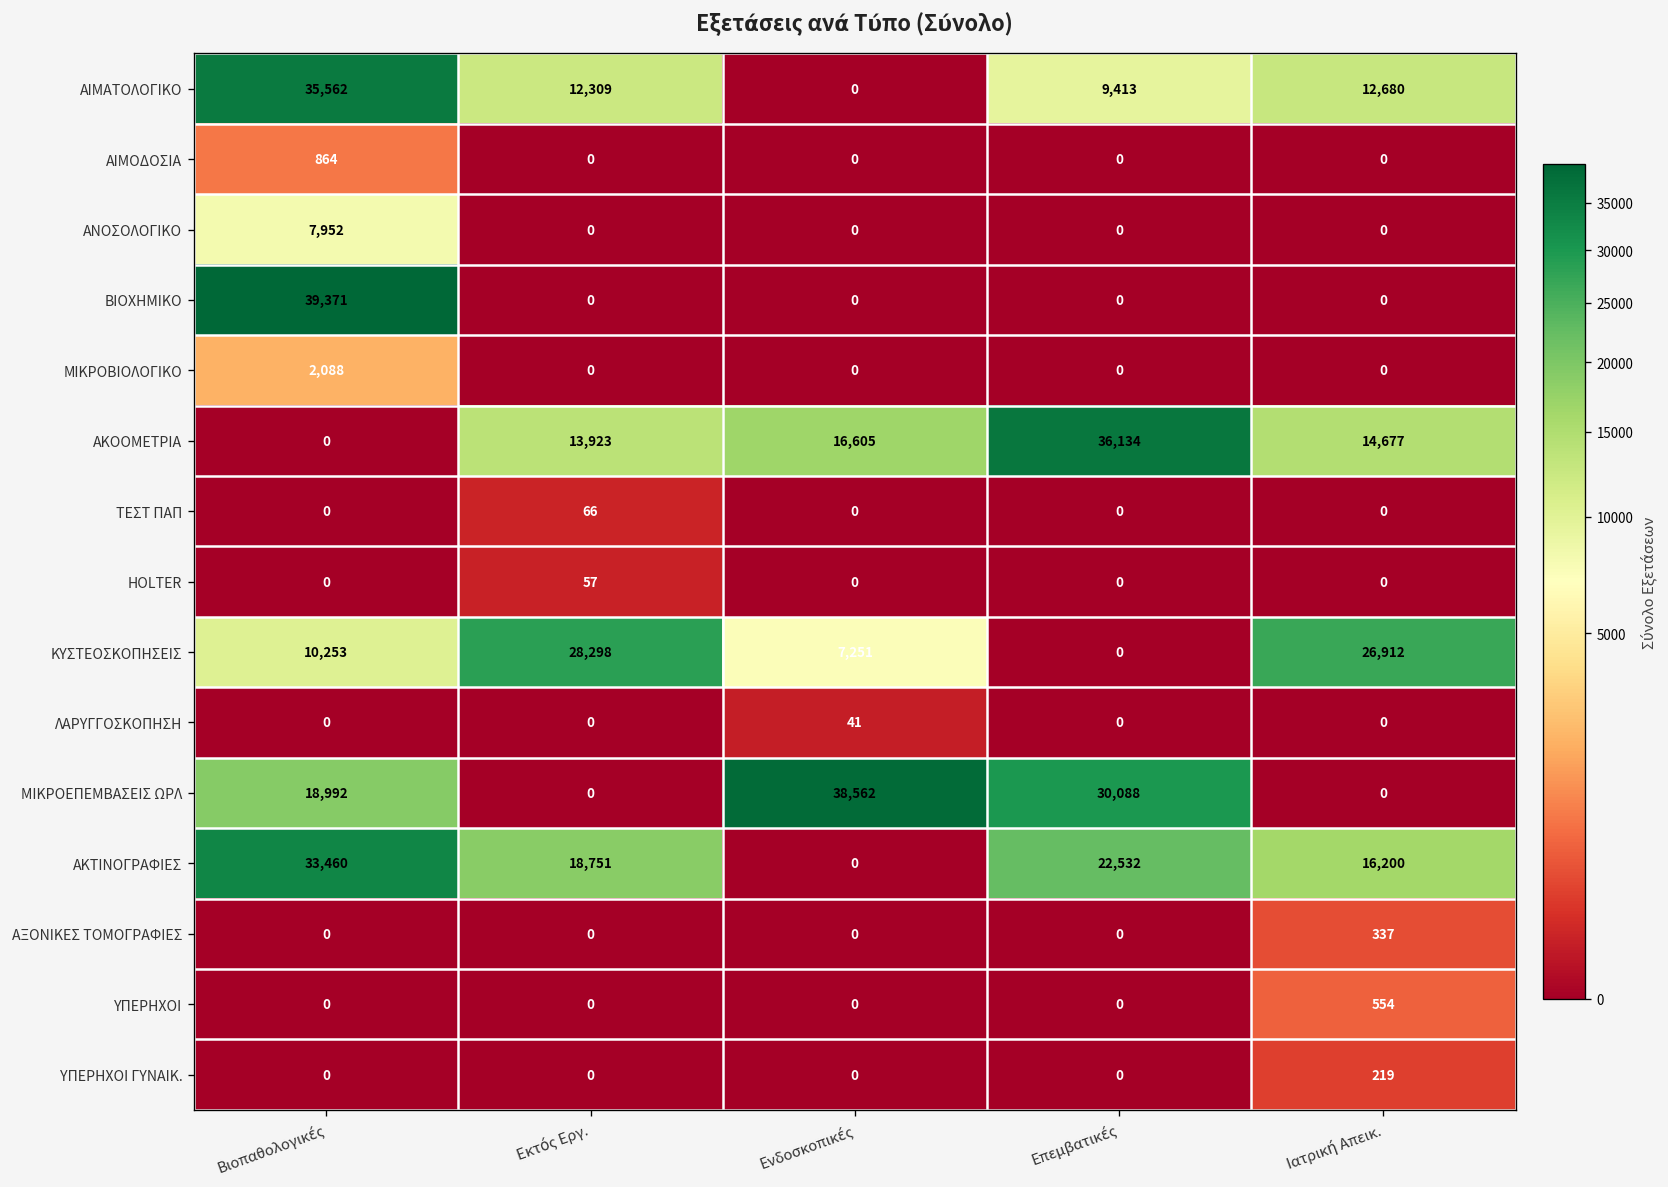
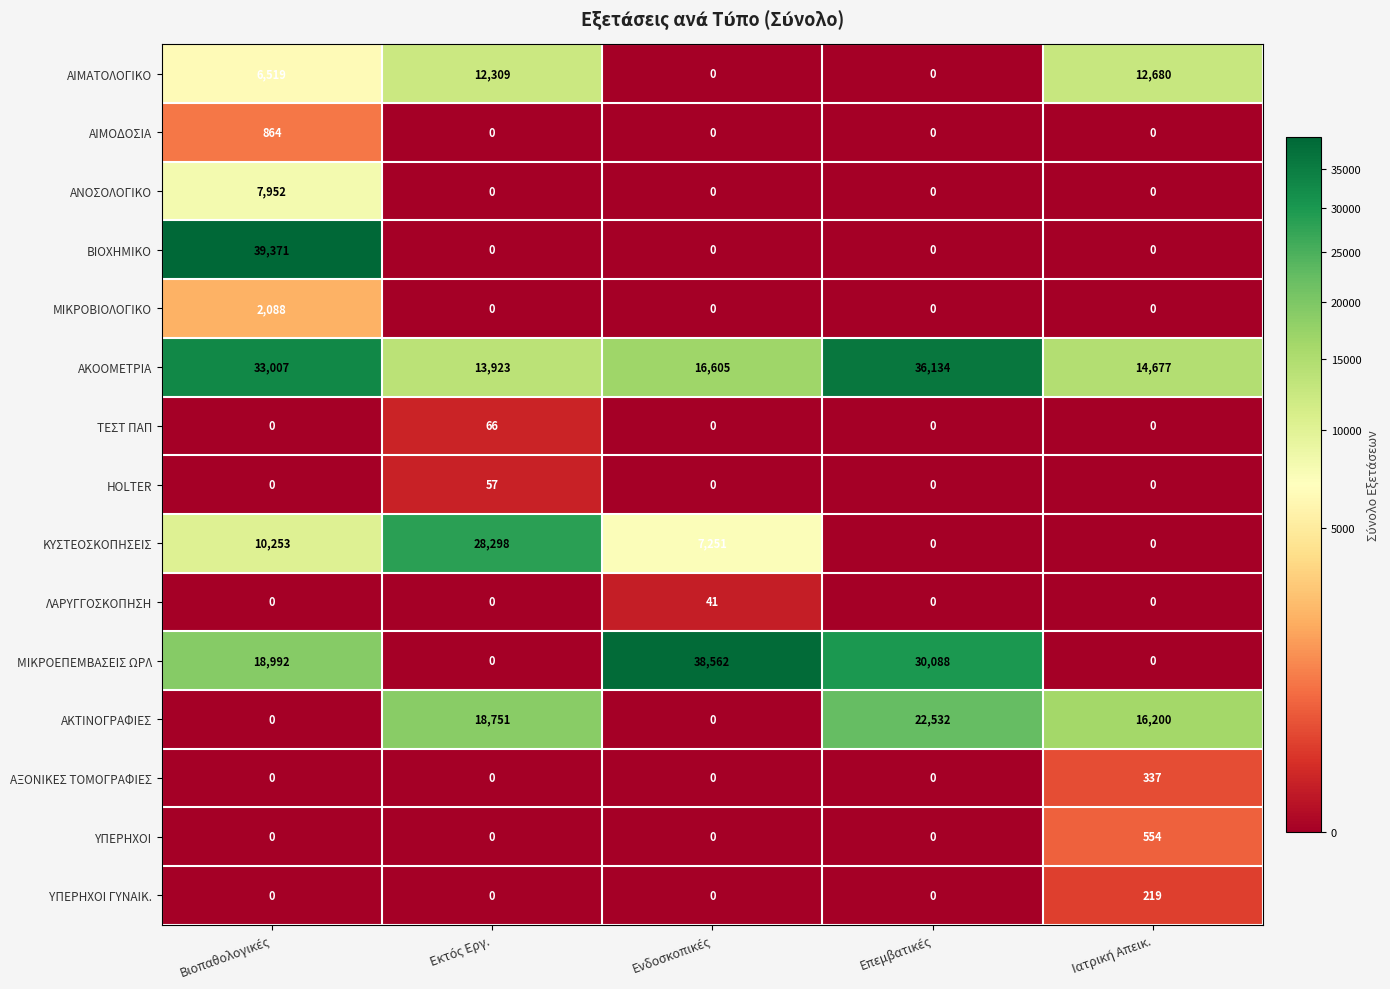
  {
    "ΑΙΜΑΤΟΛΟΓΙΚΟ": {
-     "Βιοπαθολογικές": "35,562",
+     "Βιοπαθολογικές": "6,519",
      "Εκτός Εργ.": "12,309",
      "Ενδοσκοπικές": "0",
-     "Επεμβατικές": "9,413",
+     "Επεμβατικές": "0",
      "Ιατρική Απεικ.": "12,680"
    },
    "ΑΙΜΟΔΟΣΙΑ": {
      "Βιοπαθολογικές": "864",
      "Εκτός Εργ.": "0",
      "Ενδοσκοπικές": "0",
      "Επεμβατικές": "0",
      "Ιατρική Απεικ.": "0"
    },
    "ΑΝΟΣΟΛΟΓΙΚΟ": {
      "Βιοπαθολογικές": "7,952",
      "Εκτός Εργ.": "0",
      "Ενδοσκοπικές": "0",
      "Επεμβατικές": "0",
      "Ιατρική Απεικ.": "0"
    },
    "ΒΙΟΧΗΜΙΚΟ": {
      "Βιοπαθολογικές": "39,371",
      "Εκτός Εργ.": "0",
      "Ενδοσκοπικές": "0",
      "Επεμβατικές": "0",
      "Ιατρική Απεικ.": "0"
    },
    "ΜΙΚΡΟΒΙΟΛΟΓΙΚΟ": {
      "Βιοπαθολογικές": "2,088",
      "Εκτός Εργ.": "0",
      "Ενδοσκοπικές": "0",
      "Επεμβατικές": "0",
      "Ιατρική Απεικ.": "0"
    },
    "ΑΚΟΟΜΕΤΡΙΑ": {
-     "Βιοπαθολογικές": "0",
+     "Βιοπαθολογικές": "33,007",
      "Εκτός Εργ.": "13,923",
      "Ενδοσκοπικές": "16,605",
      "Επεμβατικές": "36,134",
      "Ιατρική Απεικ.": "14,677"
    },
    "ΤΕΣΤ ΠΑΠ": {
      "Βιοπαθολογικές": "0",
      "Εκτός Εργ.": "66",
      "Ενδοσκοπικές": "0",
      "Επεμβατικές": "0",
      "Ιατρική Απεικ.": "0"
    },
    "HOLTER": {
      "Βιοπαθολογικές": "0",
      "Εκτός Εργ.": "57",
      "Ενδοσκοπικές": "0",
      "Επεμβατικές": "0",
      "Ιατρική Απεικ.": "0"
    },
    "ΚΥΣΤΕΟΣΚΟΠΗΣΕΙΣ": {
      "Βιοπαθολογικές": "10,253",
      "Εκτός Εργ.": "28,298",
      "Ενδοσκοπικές": "7,251",
      "Επεμβατικές": "0",
-     "Ιατρική Απεικ.": "26,912"
+     "Ιατρική Απεικ.": "0"
    },
    "ΛΑΡΥΓΓΟΣΚΟΠΗΣΗ": {
      "Βιοπαθολογικές": "0",
      "Εκτός Εργ.": "0",
      "Ενδοσκοπικές": "41",
      "Επεμβατικές": "0",
      "Ιατρική Απεικ.": "0"
    },
    "ΜΙΚΡΟΕΠΕΜΒΑΣΕΙΣ ΩΡΛ": {
      "Βιοπαθολογικές": "18,992",
      "Εκτός Εργ.": "0",
      "Ενδοσκοπικές": "38,562",
      "Επεμβατικές": "30,088",
      "Ιατρική Απεικ.": "0"
    },
    "ΑΚΤΙΝΟΓΡΑΦΙΕΣ": {
-     "Βιοπαθολογικές": "33,460",
+     "Βιοπαθολογικές": "0",
      "Εκτός Εργ.": "18,751",
      "Ενδοσκοπικές": "0",
      "Επεμβατικές": "22,532",
      "Ιατρική Απεικ.": "16,200"
    },
    "ΑΞΟΝΙΚΕΣ ΤΟΜΟΓΡΑΦΙΕΣ": {
      "Βιοπαθολογικές": "0",
      "Εκτός Εργ.": "0",
      "Ενδοσκοπικές": "0",
      "Επεμβατικές": "0",
      "Ιατρική Απεικ.": "337"
    },
    "ΥΠΕΡΗΧΟΙ": {
      "Βιοπαθολογικές": "0",
      "Εκτός Εργ.": "0",
      "Ενδοσκοπικές": "0",
      "Επεμβατικές": "0",
      "Ιατρική Απεικ.": "554"
    },
    "ΥΠΕΡΗΧΟΙ ΓΥΝAIK.": {
      "Βιοπαθολογικές": "0",
      "Εκτός Εργ.": "0",
      "Ενδοσκοπικές": "0",
      "Επεμβατικές": "0",
      "Ιατρική Απεικ.": "219"
    }
  }
